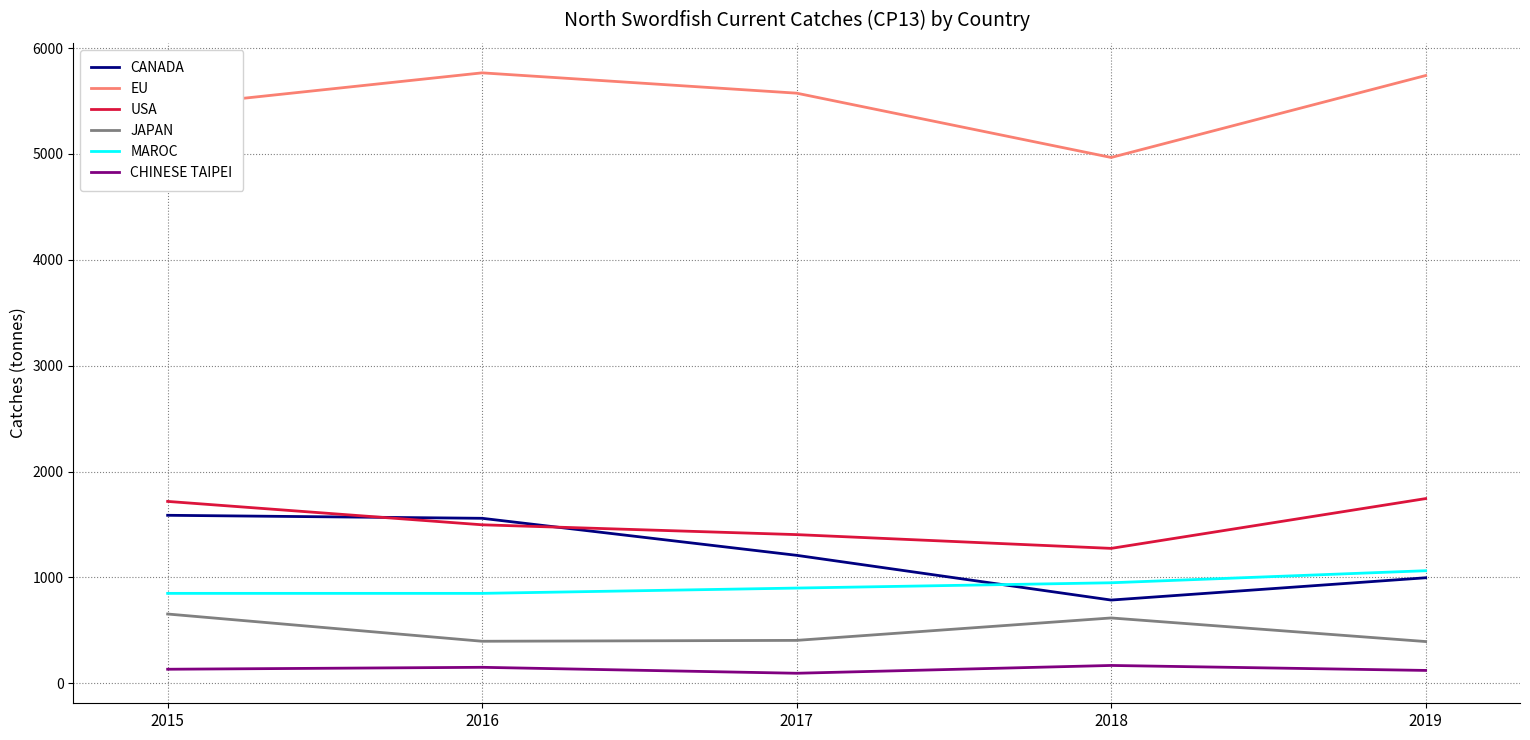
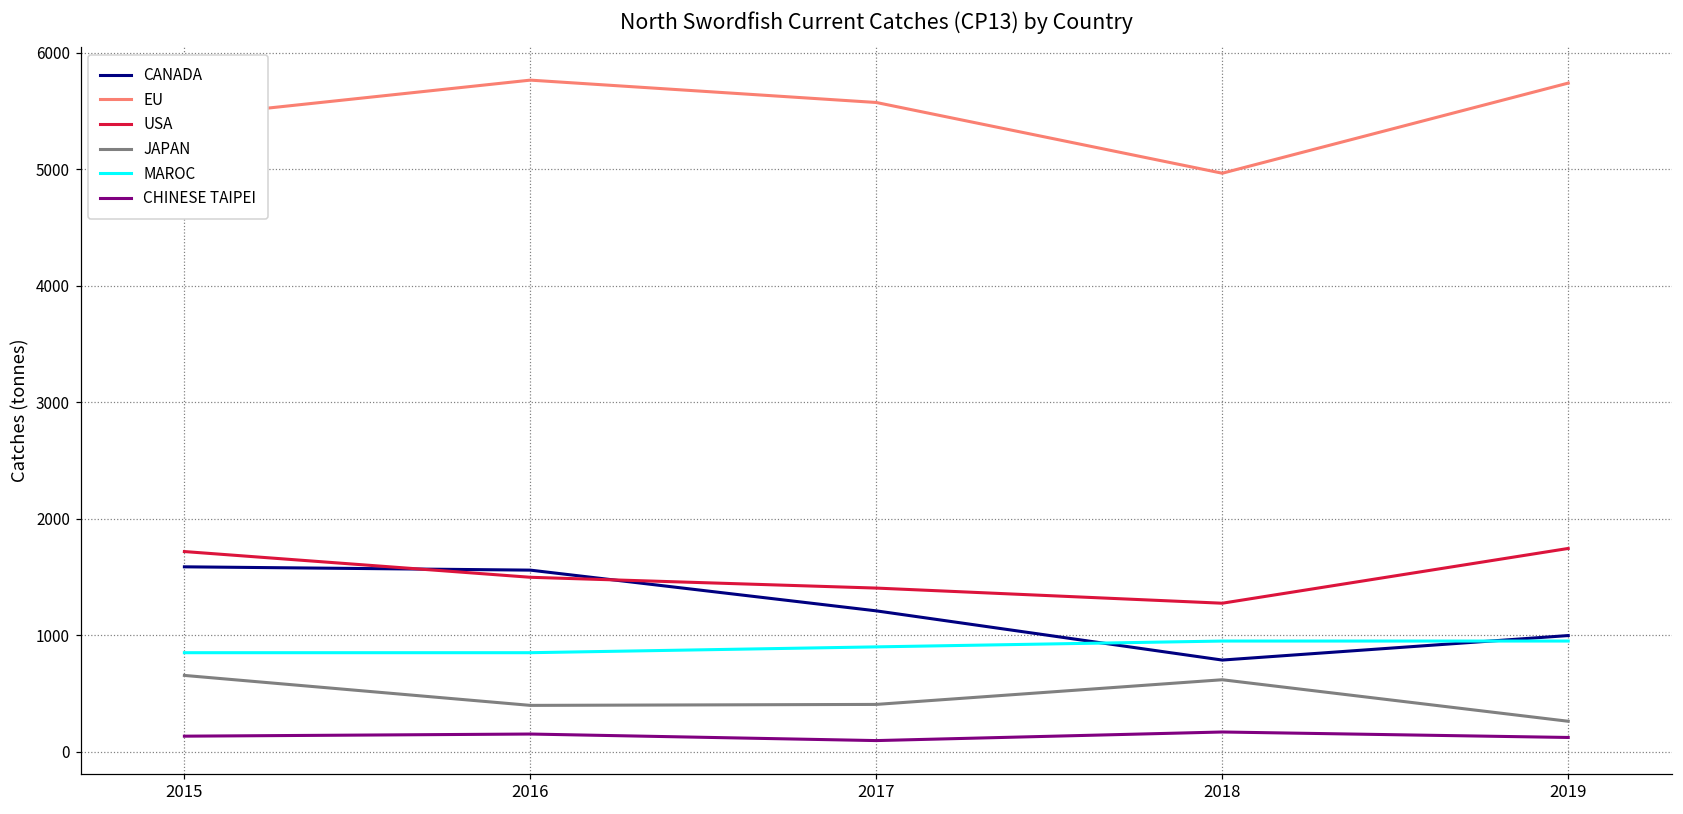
  {
    "CANADA": {
      "2015": 1590,
      "2016": 1560,
      "2017": 1210,
      "2018": 790,
      "2019": 1000
    },
    "EU": {
      "2016": 5770,
      "2017": 5570,
      "2018": 4970,
      "2019": 5740
    },
    "USA": {
      "2015": 1720,
      "2016": 1500,
      "2017": 1400,
      "2018": 1270,
      "2019": 1740
    },
    "JAPAN": {
      "2015": 660,
      "2016": 400,
      "2017": 410,
      "2018": 620,
-     "2019": 390
+     "2019": 260
    },
    "MAROC": {
      "2015": 850,
      "2016": 850,
      "2017": 900,
      "2018": 950,
-     "2019": 1060
+     "2019": 950
    },
    "CHINESE TAIPEI": {
      "2015": 130,
      "2016": 150,
      "2017": 100,
      "2018": 170,
      "2019": 120
    }
  }
